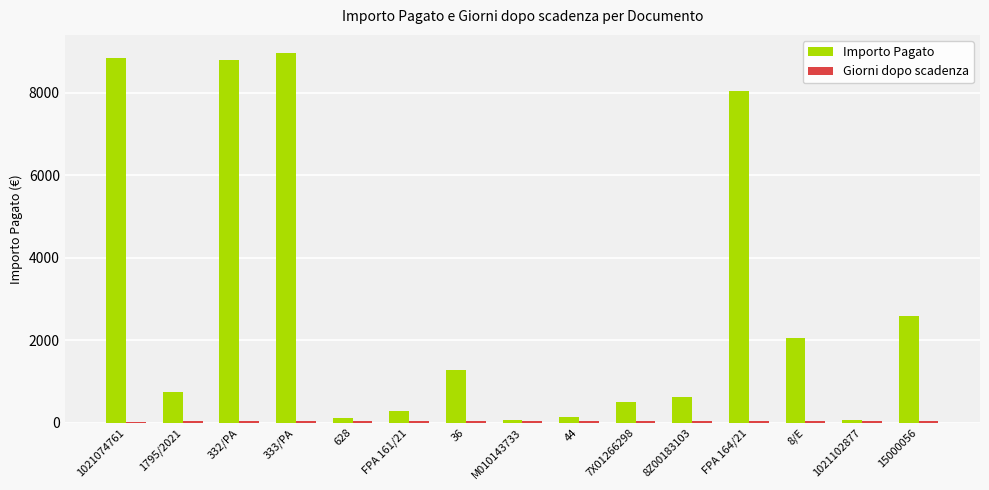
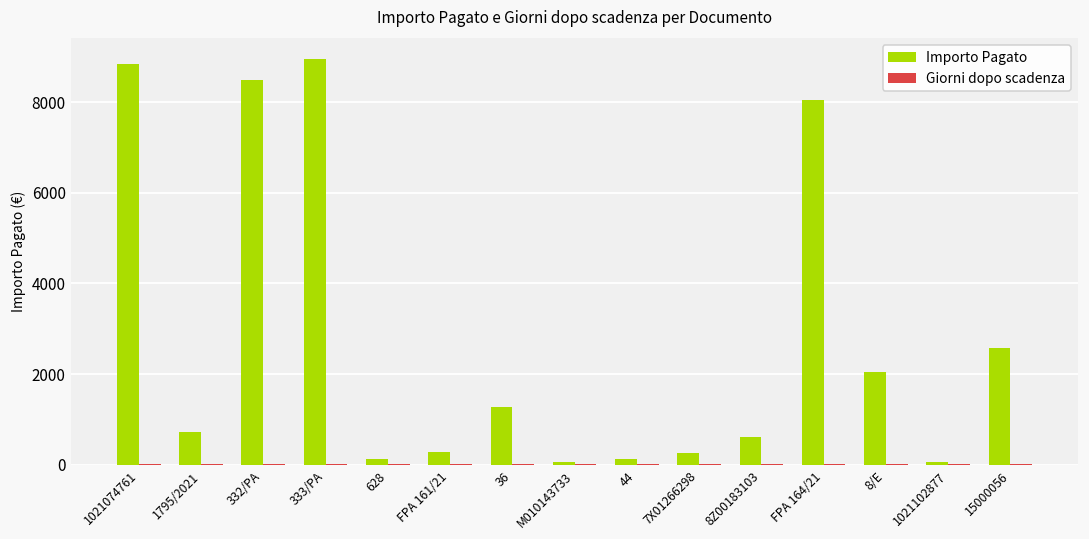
  {
    "Importo Pagato": {
      "1021074761": 8800,
      "1795/2021": 700,
-     "332/PA": 8800,
+     "332/PA": 8500,
      "333/PA": 9000,
      "628": 100,
      "FPA 161/21": 300,
      "36": 1300,
      "M010143733": 100,
      "44": 100,
-     "7X01266298": 500,
+     "7X01266298": 300,
      "8Z00183103": 600,
      "FPA 164/21": 8000,
      "8/E": 2100,
      "1021102877": 100,
      "15000056": 2600
    }
  }
